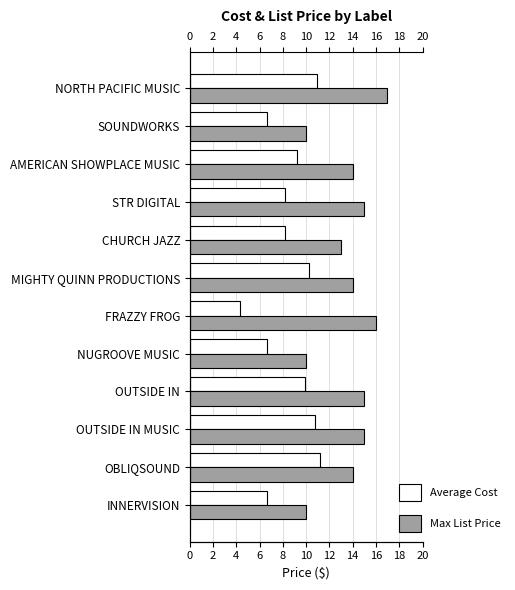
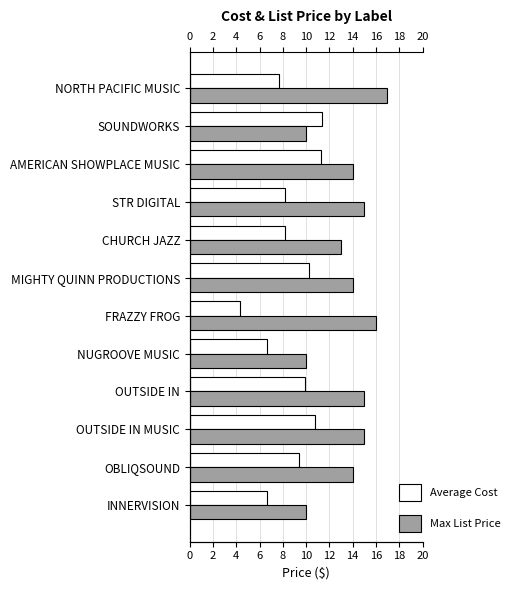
  {
    "Average Cost": {
-     "NORTH PACIFIC MUSIC": 10.9,
-     "SOUNDWORKS": 6.7,
-     "AMERICAN SHOWPLACE MUSIC": 9.2,
+     "NORTH PACIFIC MUSIC": 7.7,
+     "SOUNDWORKS": 11.4,
+     "AMERICAN SHOWPLACE MUSIC": 11.3,
      "STR DIGITAL": 8.2,
      "CHURCH JAZZ": 8.2,
      "MIGHTY QUINN PRODUCTIONS": 10.2,
      "FRAZZY FROG": 4.3,
      "NUGROOVE MUSIC": 6.7,
      "OUTSIDE IN": 9.9,
      "OUTSIDE IN MUSIC": 10.8,
-     "OBLIQSOUND": 11.2,
+     "OBLIQSOUND": 9.4,
      "INNERVISION": 6.7
    }
  }
